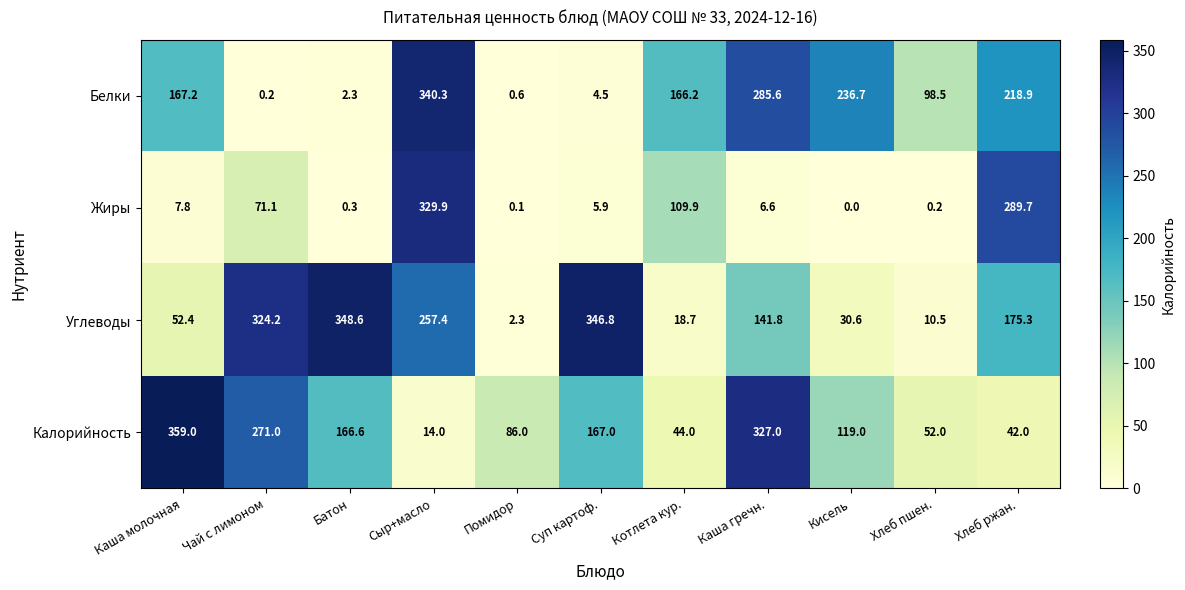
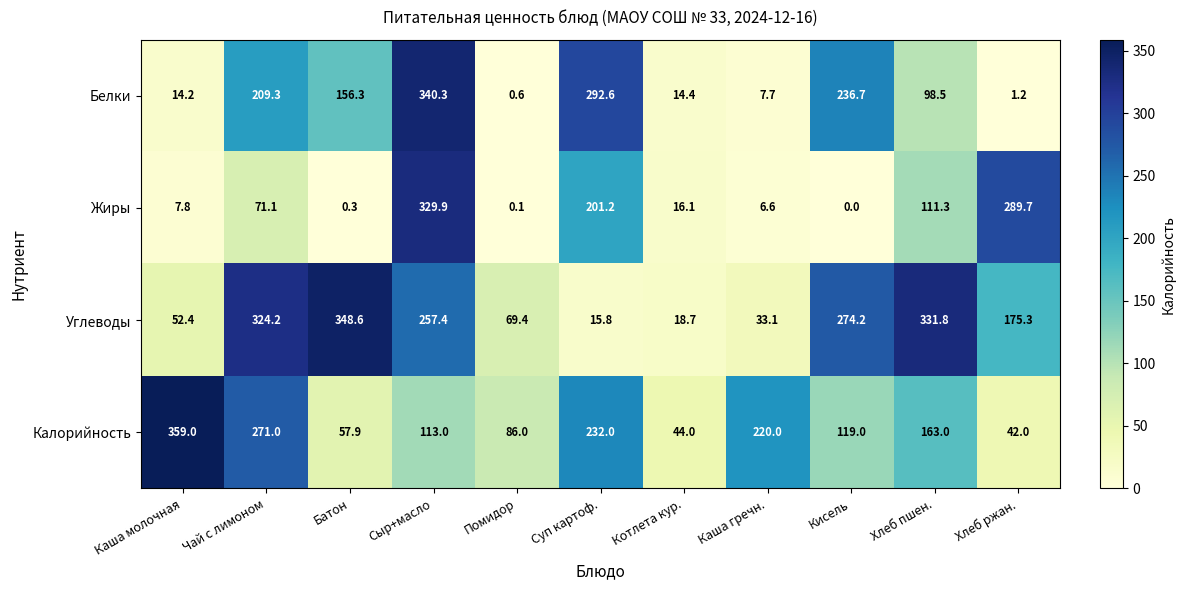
  {
    "Белки": {
-     "Каша молочная": 167.2,
-     "Чай с лимоном": 0.2,
-     "Батон": 2.3,
+     "Каша молочная": 14.2,
+     "Чай с лимоном": 209.3,
+     "Батон": 156.3,
      "Сыр+масло": 340.3,
      "Помидор": 0.6,
-     "Суп картоф.": 4.5,
-     "Котлета кур.": 166.2,
-     "Каша гречн.": 285.6,
+     "Суп картоф.": 292.6,
+     "Котлета кур.": 14.4,
+     "Каша гречн.": 7.7,
      "Кисель": 236.7,
      "Хлеб пшен.": 98.5,
-     "Хлеб ржан.": 218.9
+     "Хлеб ржан.": 1.2
    },
    "Жиры": {
      "Каша молочная": 7.8,
      "Чай с лимоном": 71.1,
      "Батон": 0.3,
      "Сыр+масло": 329.9,
      "Помидор": 0.1,
-     "Суп картоф.": 5.9,
-     "Котлета кур.": 109.9,
+     "Суп картоф.": 201.2,
+     "Котлета кур.": 16.1,
      "Каша гречн.": 6.6,
      "Кисель": 0.0,
-     "Хлеб пшен.": 0.2,
+     "Хлеб пшен.": 111.3,
      "Хлеб ржан.": 289.7
    },
    "Углеводы": {
      "Каша молочная": 52.4,
      "Чай с лимоном": 324.2,
      "Батон": 348.6,
      "Сыр+масло": 257.4,
-     "Помидор": 2.3,
-     "Суп картоф.": 346.8,
+     "Помидор": 69.4,
+     "Суп картоф.": 15.8,
      "Котлета кур.": 18.7,
-     "Каша гречн.": 141.8,
-     "Кисель": 30.6,
-     "Хлеб пшен.": 10.5,
+     "Каша гречн.": 33.1,
+     "Кисель": 274.2,
+     "Хлеб пшен.": 331.8,
      "Хлеб ржан.": 175.3
    },
    "Калорийность": {
      "Каша молочная": 359.0,
      "Чай с лимоном": 271.0,
-     "Батон": 166.6,
-     "Сыр+масло": 14.0,
+     "Батон": 57.9,
+     "Сыр+масло": 113.0,
      "Помидор": 86.0,
-     "Суп картоф.": 167.0,
+     "Суп картоф.": 232.0,
      "Котлета кур.": 44.0,
-     "Каша гречн.": 327.0,
+     "Каша гречн.": 220.0,
      "Кисель": 119.0,
-     "Хлеб пшен.": 52.0,
+     "Хлеб пшен.": 163.0,
      "Хлеб ржан.": 42.0
    }
  }
